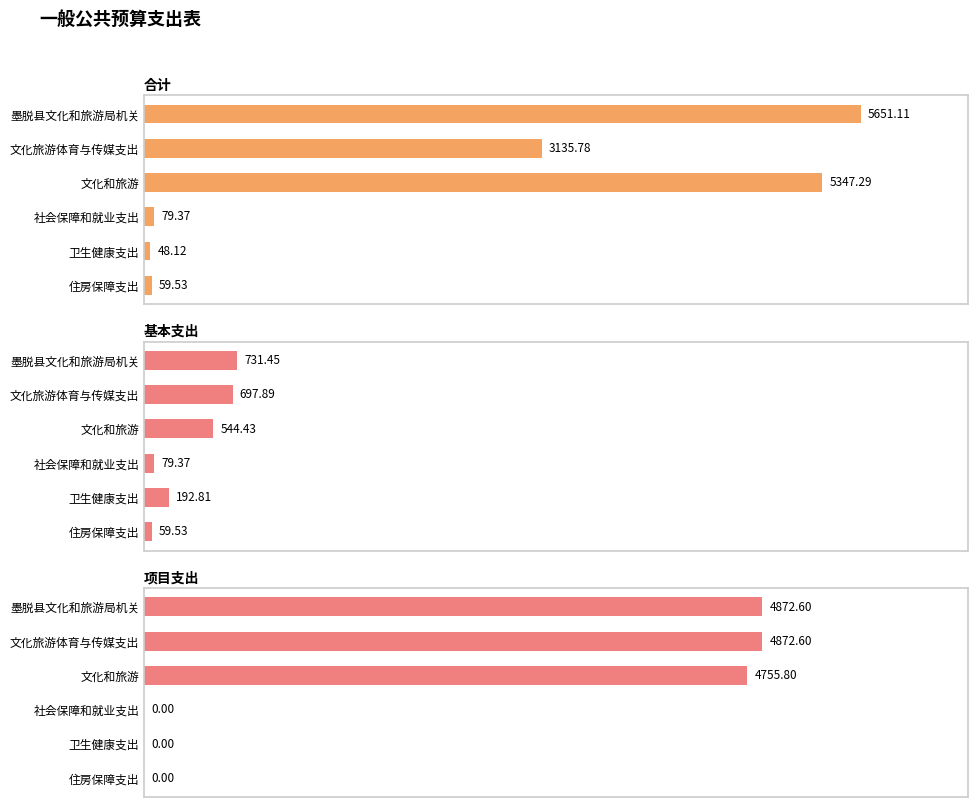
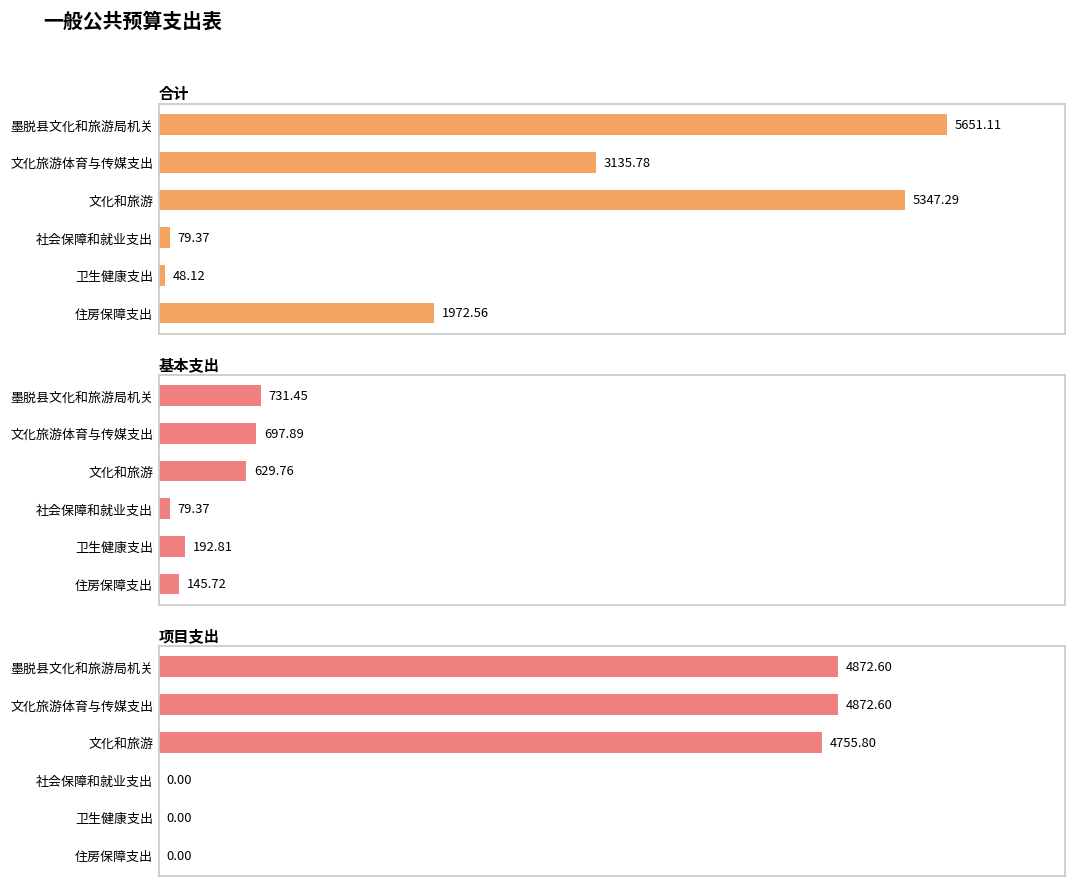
  {
    "合计": {
      "墨脱县文化和旅游局机关": 5651.11,
      "文化旅游体育与传媒支出": 3135.78,
      "文化和旅游": 5347.29,
      "社会保障和就业支出": 79.37,
      "卫生健康支出": 48.12,
-     "住房保障支出": 59.53
+     "住房保障支出": 1972.56
    },
    "基本支出": {
      "墨脱县文化和旅游局机关": 731.45,
      "文化旅游体育与传媒支出": 697.89,
-     "文化和旅游": 544.43,
+     "文化和旅游": 629.76,
      "社会保障和就业支出": 79.37,
      "卫生健康支出": 192.81,
-     "住房保障支出": 59.53
+     "住房保障支出": 145.72
    },
    "项目支出": {
      "墨脱县文化和旅游局机关": 4872.60,
      "文化旅游体育与传媒支出": 4872.60,
      "文化和旅游": 4755.80,
      "社会保障和就业支出": 0.00,
      "卫生健康支出": 0.00,
      "住房保障支出": 0.00
    }
  }
